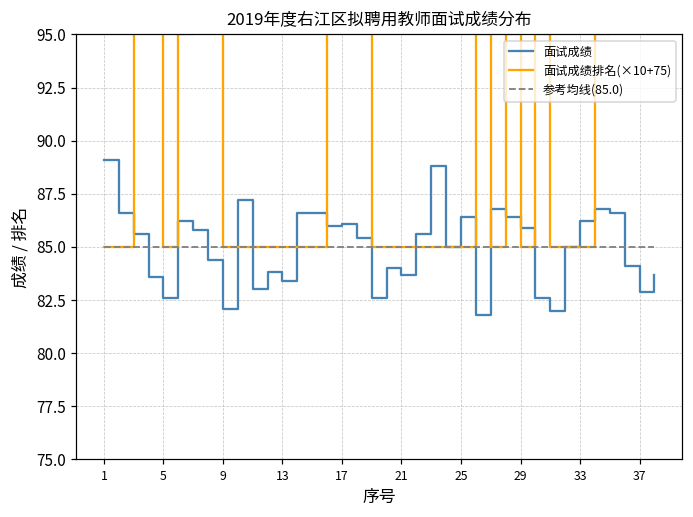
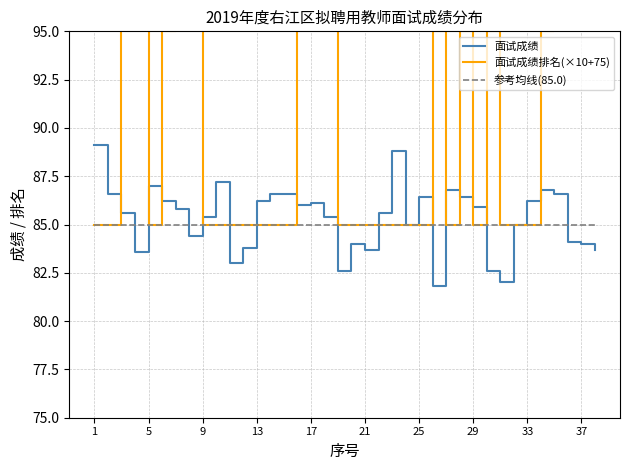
  {
    "面试成绩": {
      "1": 89.1,
-     "5": 82.6,
-     "9": 82.1,
-     "13": 83.4,
+     "5": 87.0,
+     "9": 85.4,
+     "13": 86.2,
      "17": 86.1,
      "21": 83.7,
      "25": 86.4,
      "29": 85.9,
      "33": 86.2,
-     "37": 82.9
+     "37": 84.0
    },
    "参考均线(85.0)": {
      "17": 85.0,
      "37": 85.0
    }
  }
